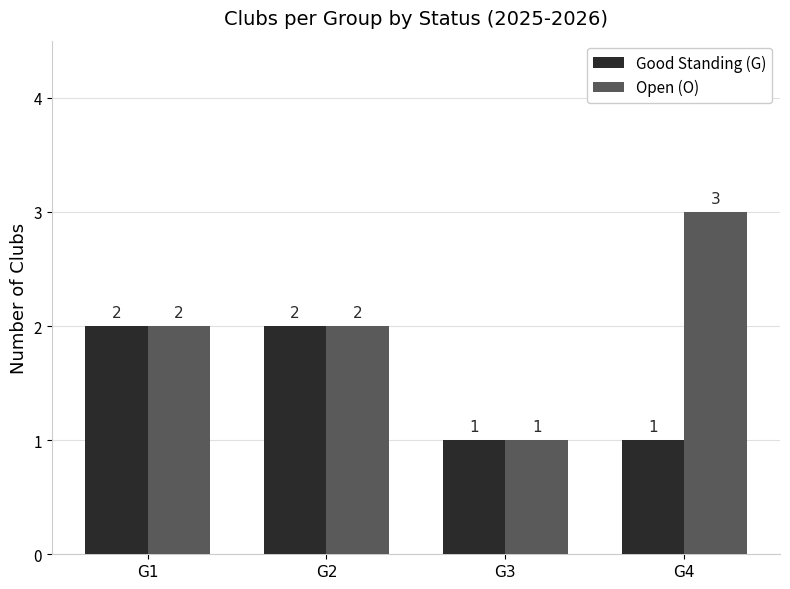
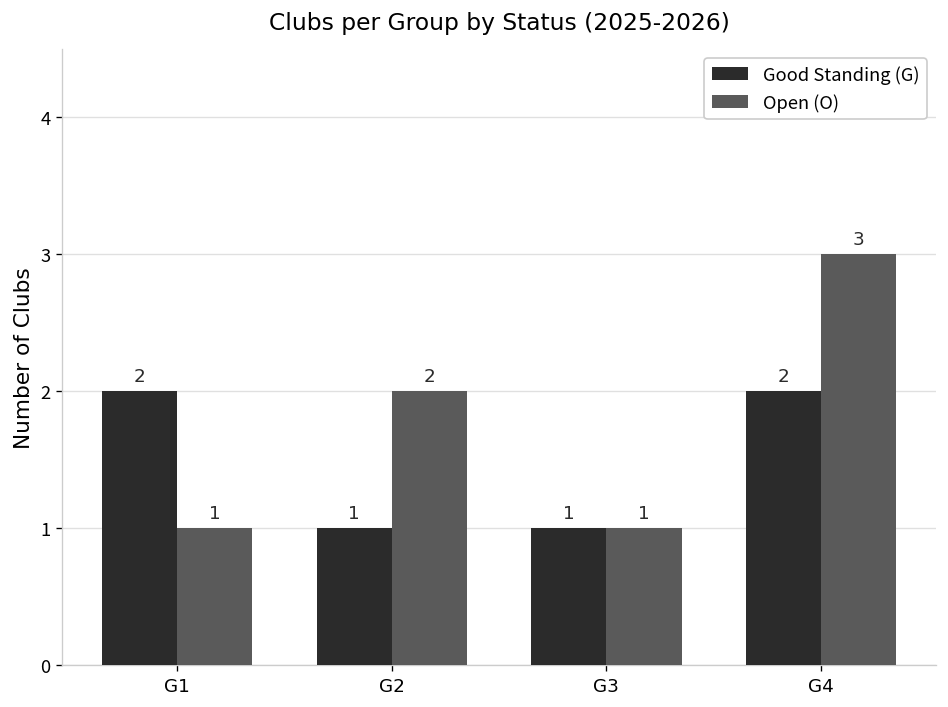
  {
    "Good Standing (G)": {
      "G1": 2,
-     "G2": 2,
+     "G2": 1,
      "G3": 1,
-     "G4": 1
+     "G4": 2
    },
    "Open (O)": {
-     "G1": 2,
+     "G1": 1,
      "G2": 2,
      "G3": 1,
      "G4": 3
    }
  }
